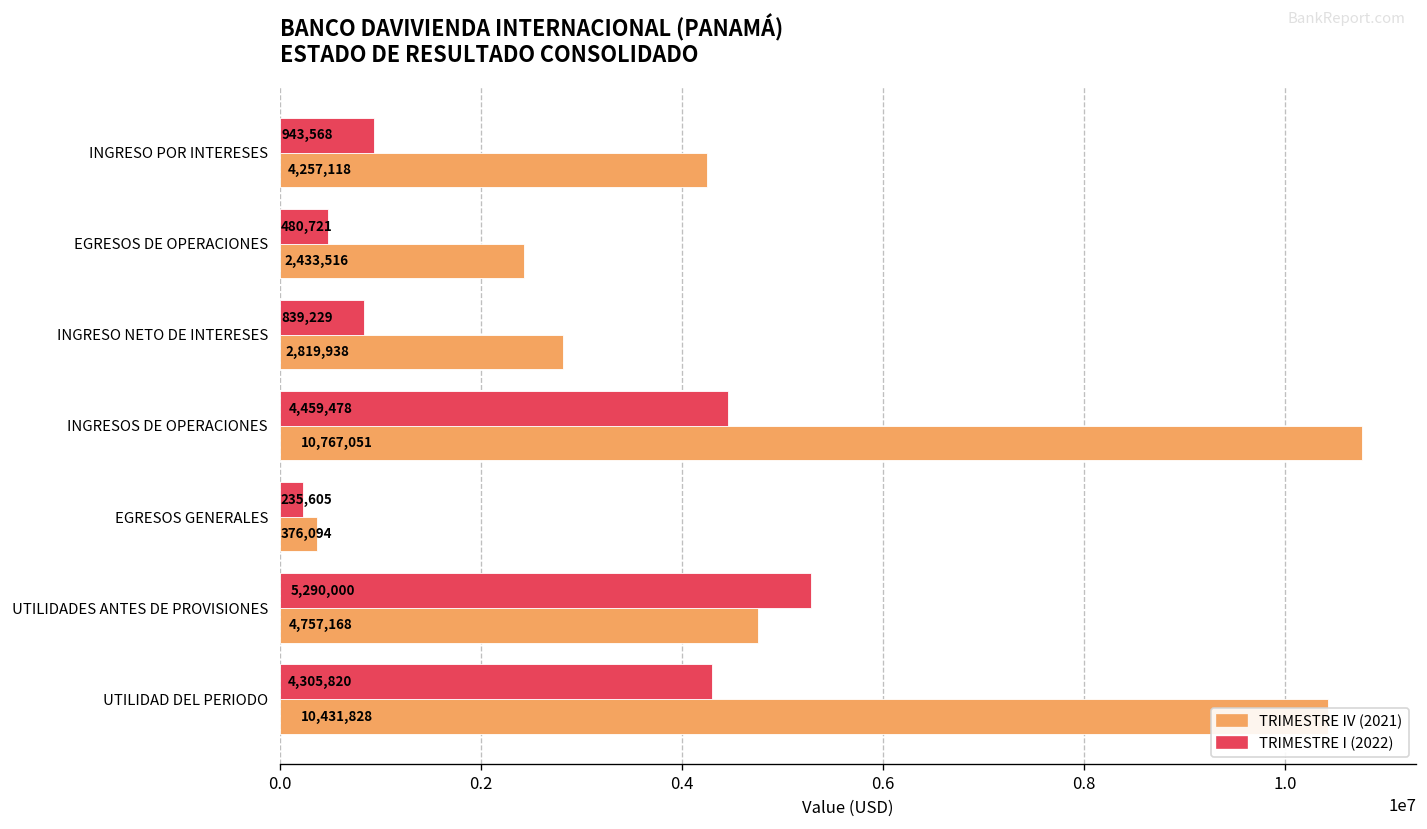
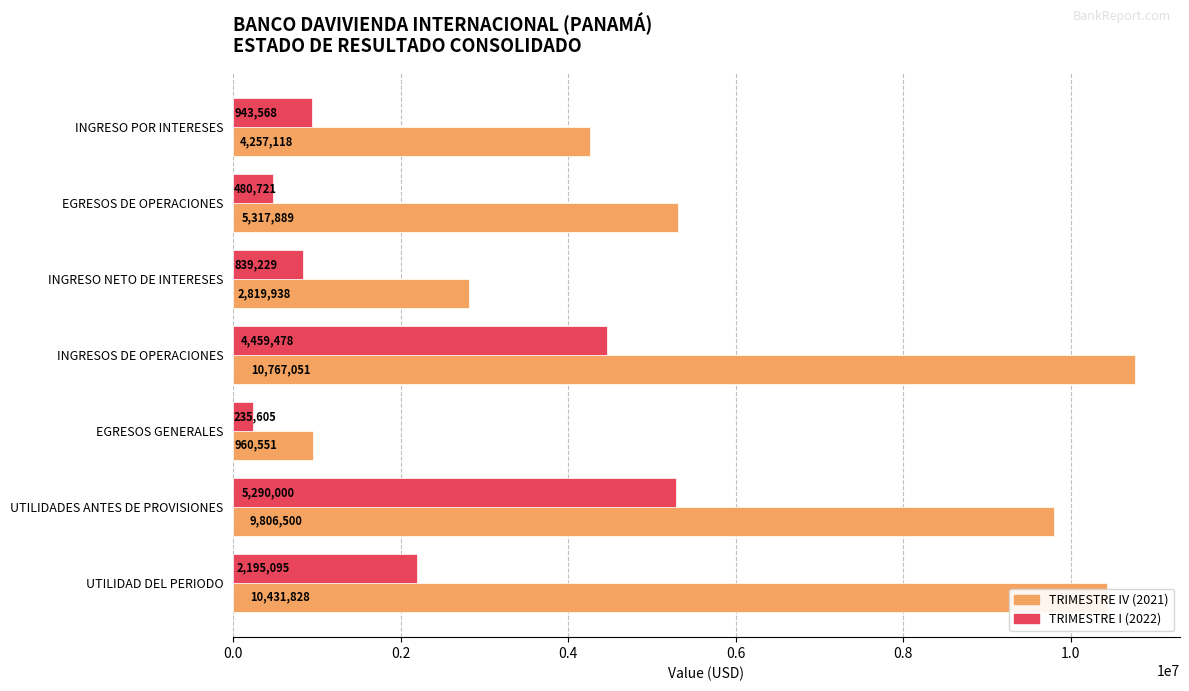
  {
    "TRIMESTRE IV (2021)": {
      "INGRESO POR INTERESES": "4,257,118",
-     "EGRESOS DE OPERACIONES": "2,433,516",
+     "EGRESOS DE OPERACIONES": "5,317,889",
      "INGRESO NETO DE INTERESES": "2,819,938",
      "INGRESOS DE OPERACIONES": "10,767,051",
-     "EGRESOS GENERALES": "376,094",
-     "UTILIDADES ANTES DE PROVISIONES": "4,757,168"
+     "EGRESOS GENERALES": "960,551",
+     "UTILIDADES ANTES DE PROVISIONES": "9,806,500"
    },
    "TRIMESTRE I (2022)": {
      "INGRESO POR INTERESES": "943,568",
      "EGRESOS DE OPERACIONES": "480,721",
      "INGRESO NETO DE INTERESES": "839,229",
      "INGRESOS DE OPERACIONES": "4,459,478",
      "EGRESOS GENERALES": "235,605",
      "UTILIDADES ANTES DE PROVISIONES": "5,290,000",
-     "UTILIDAD DEL PERIODO": "4,305,820"
+     "UTILIDAD DEL PERIODO": "2,195,095"
    }
  }
